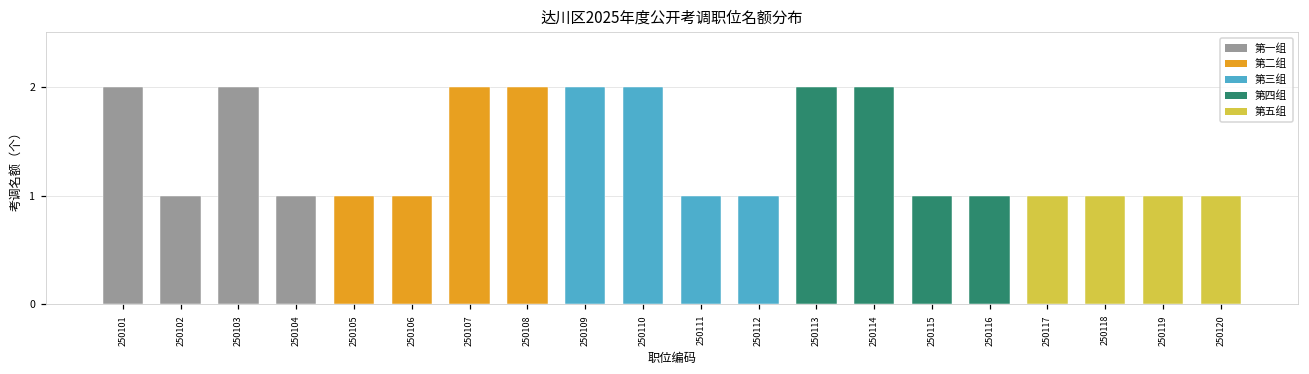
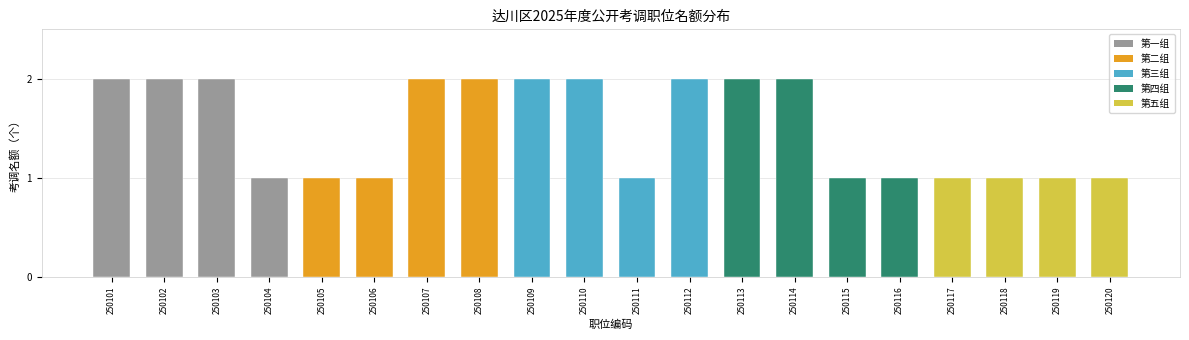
  {
    "250101": 2,
-   "250102": 1,
+   "250102": 2,
    "250103": 2,
    "250104": 1,
    "250105": 1,
    "250106": 1,
    "250107": 2,
    "250108": 2,
    "250109": 2,
    "250110": 2,
    "250111": 1,
-   "250112": 1,
+   "250112": 2,
    "250113": 2,
    "250114": 2,
    "250115": 1,
    "250116": 1,
    "250117": 1,
    "250118": 1,
    "250119": 1,
    "250120": 1
  }
